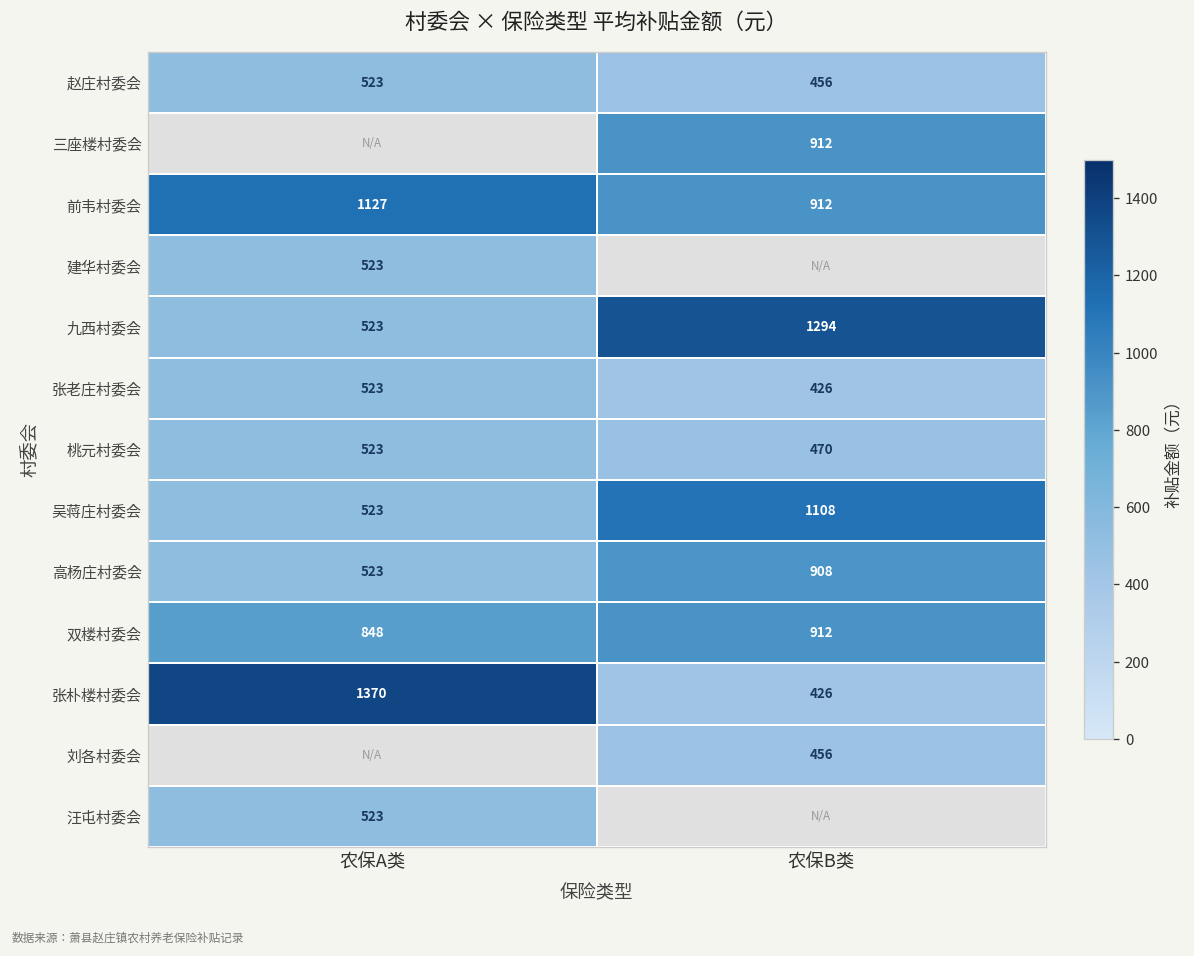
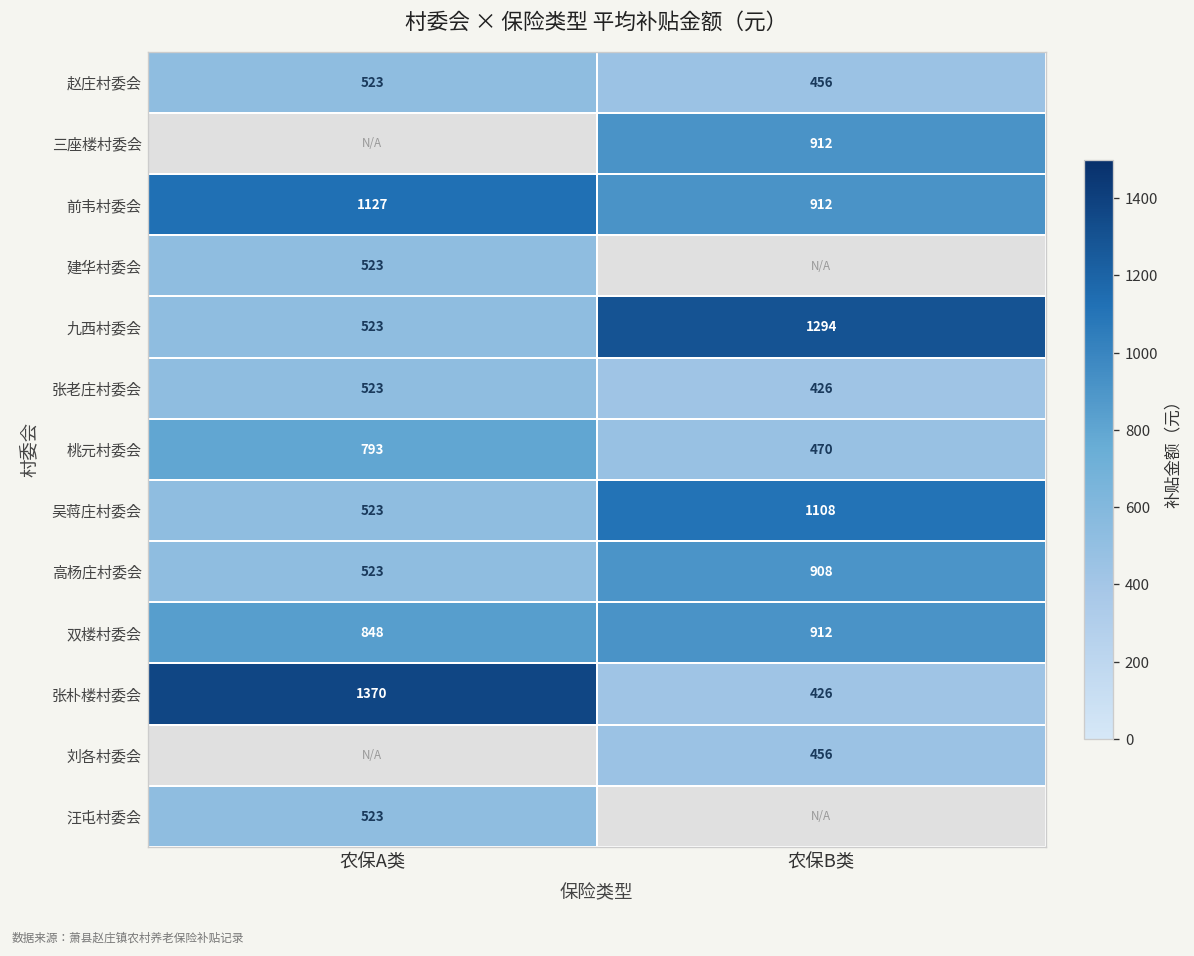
  {
    "赵庄村委会": {
      "农保A类": 523,
      "农保B类": 456
    },
    "三座楼村委会": {
      "农保B类": 912
    },
    "前韦村委会": {
      "农保A类": 1127,
      "农保B类": 912
    },
    "建华村委会": {
      "农保A类": 523
    },
    "九西村委会": {
      "农保A类": 523,
      "农保B类": 1294
    },
    "张老庄村委会": {
      "农保A类": 523,
      "农保B类": 426
    },
    "桃元村委会": {
-     "农保A类": 523,
+     "农保A类": 793,
      "农保B类": 470
    },
    "吴蒋庄村委会": {
      "农保A类": 523,
      "农保B类": 1108
    },
    "高杨庄村委会": {
      "农保A类": 523,
      "农保B类": 908
    },
    "双楼村委会": {
      "农保A类": 848,
      "农保B类": 912
    },
    "张朴楼村委会": {
      "农保A类": 1370,
      "农保B类": 426
    },
    "刘各村委会": {
      "农保B类": 456
    },
    "汪屯村委会": {
      "农保A类": 523
    }
  }
